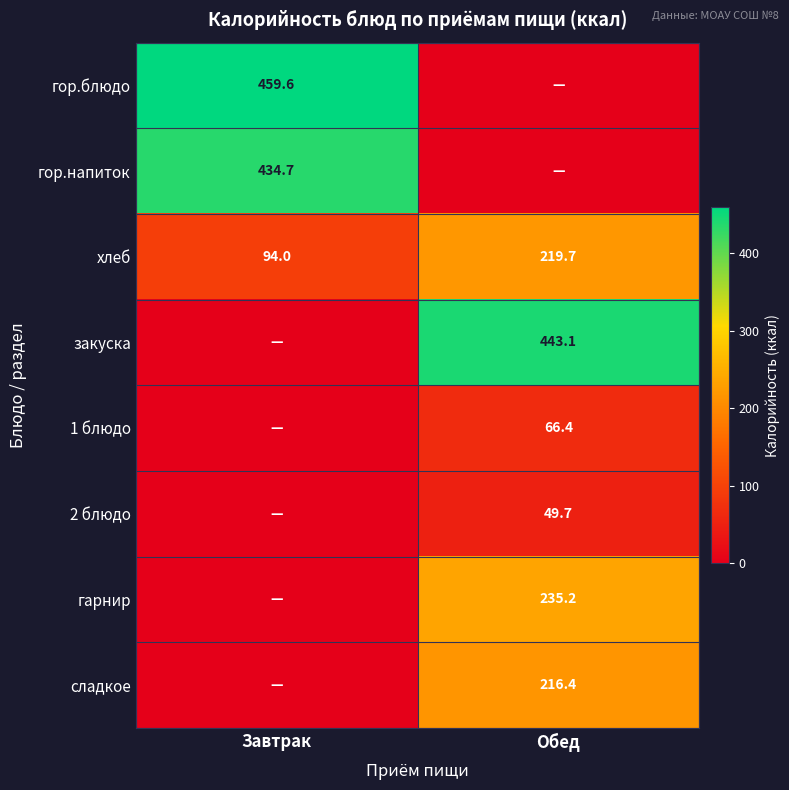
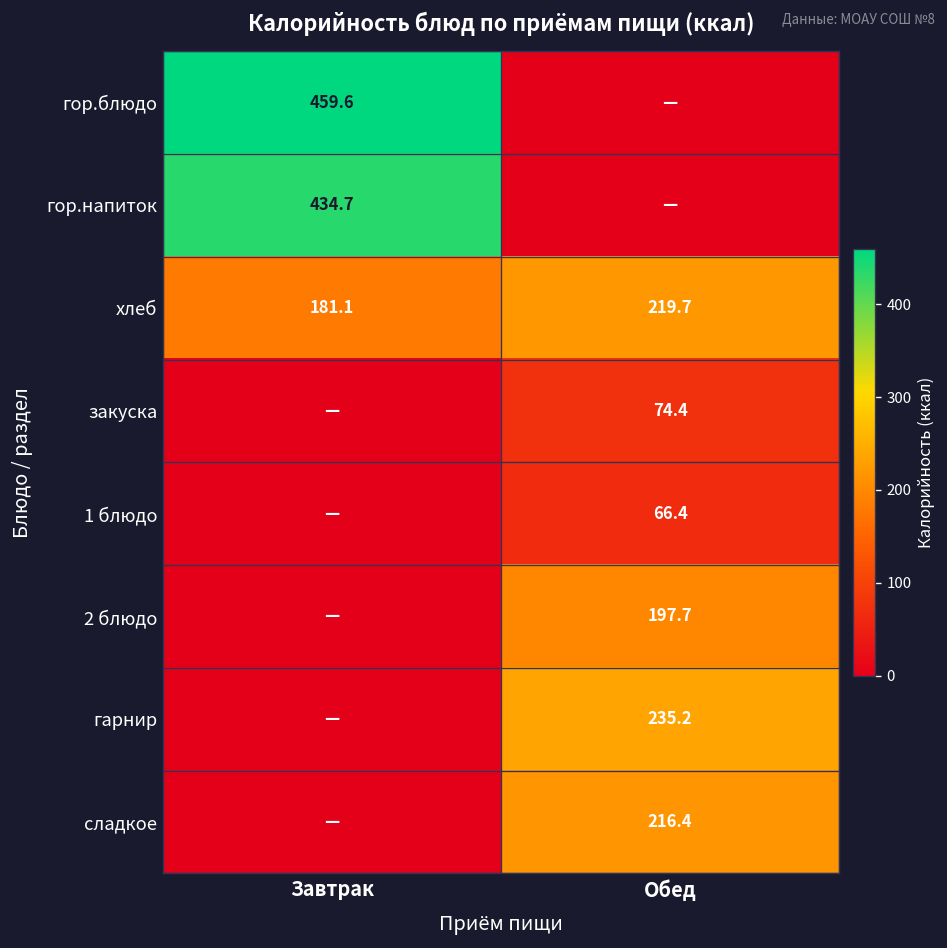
  {
    "гор.блюдо": {
      "Завтрак": 459.6
    },
    "гор.напиток": {
      "Завтрак": 434.7
    },
    "хлеб": {
-     "Завтрак": 94.0,
+     "Завтрак": 181.1,
      "Обед": 219.7
    },
    "закуска": {
-     "Обед": 443.1
+     "Обед": 74.4
    },
    "1 блюдо": {
      "Обед": 66.4
    },
    "2 блюдо": {
-     "Обед": 49.7
+     "Обед": 197.7
    },
    "гарнир": {
      "Обед": 235.2
    },
    "сладкое": {
      "Обед": 216.4
    }
  }
